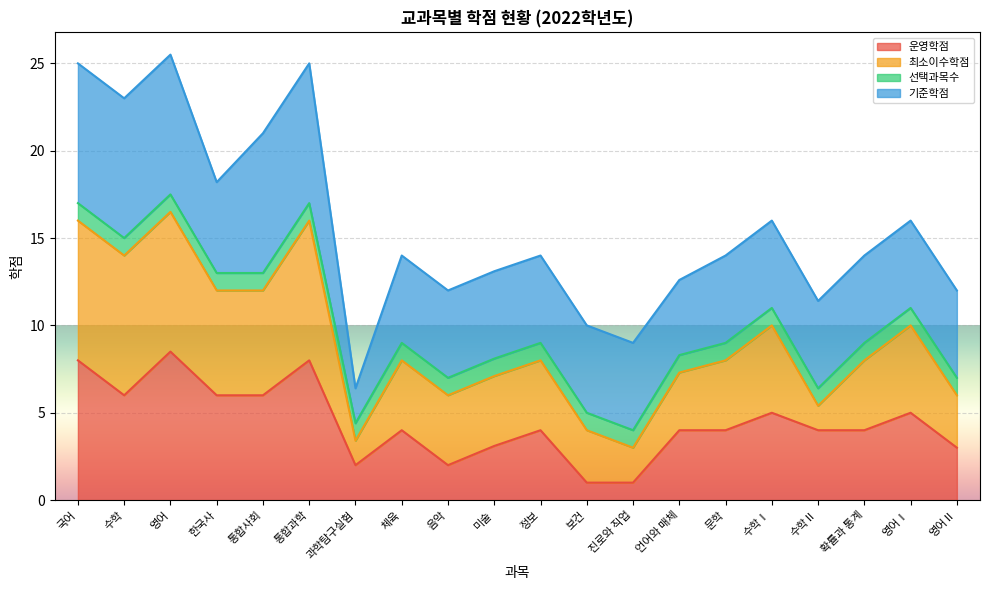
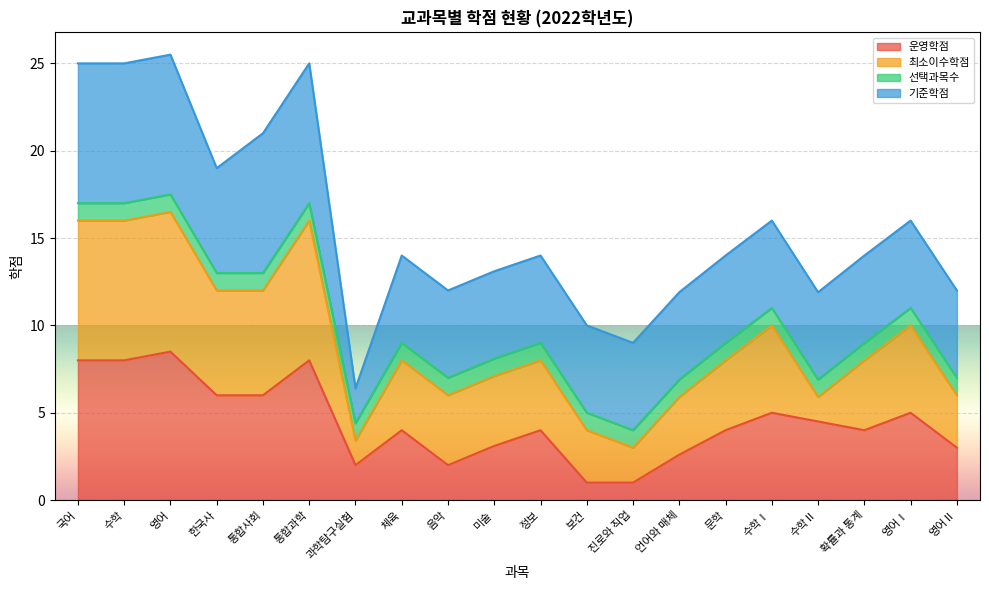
  {
    "운영학점": {
      "국어": 8.0,
-     "수학": 6,
+     "수학": 8,
      "영어": 8.5,
      "한국사": 6.0,
      "통합사회": 6.0,
      "통합과학": 8.0,
      "과학탐구실험": 2.0,
      "체육": 4.0,
      "음악": 2.0,
      "미술": 3.1,
      "정보": 4.0,
      "보건": 1.0,
      "진로와 직업": 1.0,
-     "언어와 매체": 4.0,
+     "언어와 매체": 2.6,
      "문학": 4.0,
      "수학Ⅰ": 5.0,
-     "수학Ⅱ": 4.0,
+     "수학Ⅱ": 4.5,
      "확률과 통계": 4.0,
      "영어Ⅰ": 5.0,
      "영어Ⅱ": 3.0
    },
    "최소이수학점": {
      "국어": 8.0,
      "수학": 8.0,
      "영어": 8.0,
      "한국사": 6.0,
      "통합사회": 6.0,
      "통합과학": 8.0,
      "과학탐구실험": 1.4,
      "체육": 4.0,
      "음악": 4.0,
      "미술": 4.0,
      "정보": 4.0,
      "보건": 3.0,
      "진로와 직업": 2.0,
      "언어와 매체": 3.3,
      "문학": 4.0,
      "수학Ⅰ": 5.0,
      "수학Ⅱ": 1.4,
      "확률과 통계": 4.0,
      "영어Ⅰ": 5.0,
      "영어Ⅱ": 3.0
    },
    "선택과목수": {
      "국어": 1.0,
      "수학": 1.0,
      "영어": 1.0,
      "한국사": 1.0,
      "통합사회": 1.0,
      "통합과학": 1.0,
      "과학탐구실험": 1.0,
      "체육": 1.0,
      "음악": 1.0,
      "미술": 1.0,
      "정보": 1.0,
      "보건": 1.0,
      "진로와 직업": 1.0,
      "언어와 매체": 1.0,
      "문학": 1.0,
      "수학Ⅰ": 1.0,
      "수학Ⅱ": 1.0,
      "확률과 통계": 1.0,
      "영어Ⅰ": 1.0,
      "영어Ⅱ": 1.0
    },
    "기준학점": {
      "국어": 8.0,
      "수학": 8.0,
      "영어": 8.0,
-     "한국사": 5.2,
+     "한국사": 6.0,
      "통합사회": 8.0,
      "통합과학": 8.0,
      "과학탐구실험": 2.0,
      "체육": 5.0,
      "음악": 5.0,
      "미술": 5.0,
      "정보": 5.0,
      "보건": 5.0,
      "진로와 직업": 5.0,
-     "언어와 매체": 4.3,
+     "언어와 매체": 5.0,
      "문학": 5.0,
      "수학Ⅰ": 5.0,
      "수학Ⅱ": 5.0,
      "확률과 통계": 5.0,
      "영어Ⅰ": 5.0,
      "영어Ⅱ": 5.0
    }
  }
